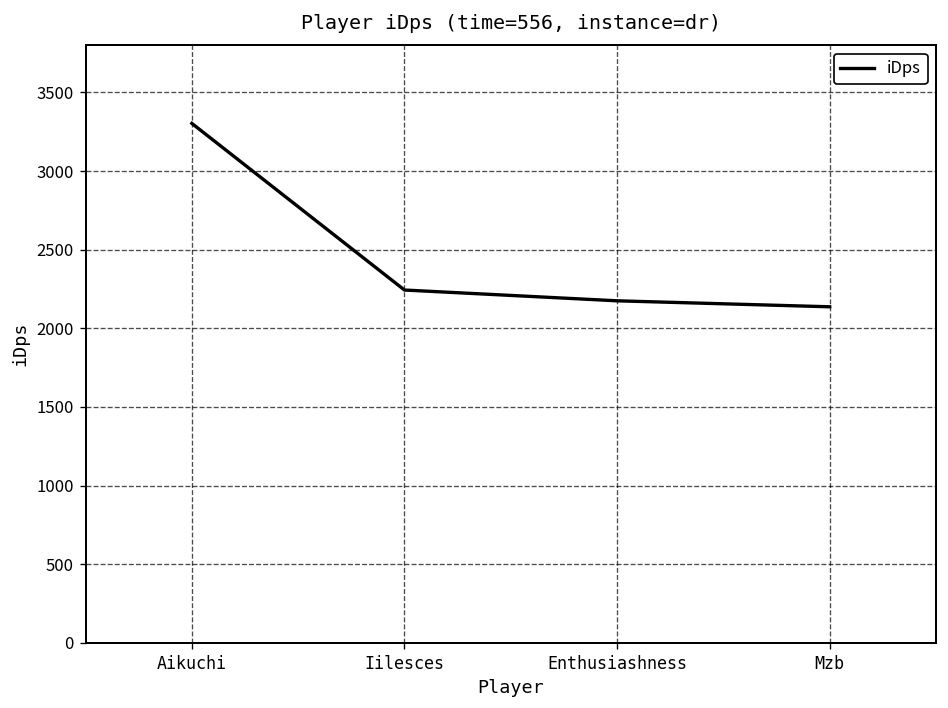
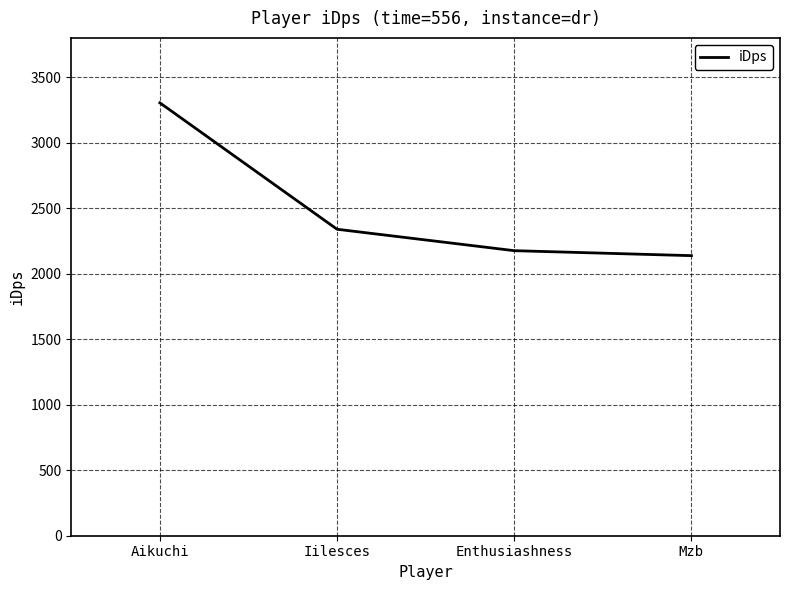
  {
    "Aikuchi": 3300,
-   "Iilesces": 2240,
+   "Iilesces": 2340,
    "Enthusiashness": 2180,
    "Mzb": 2140
  }
